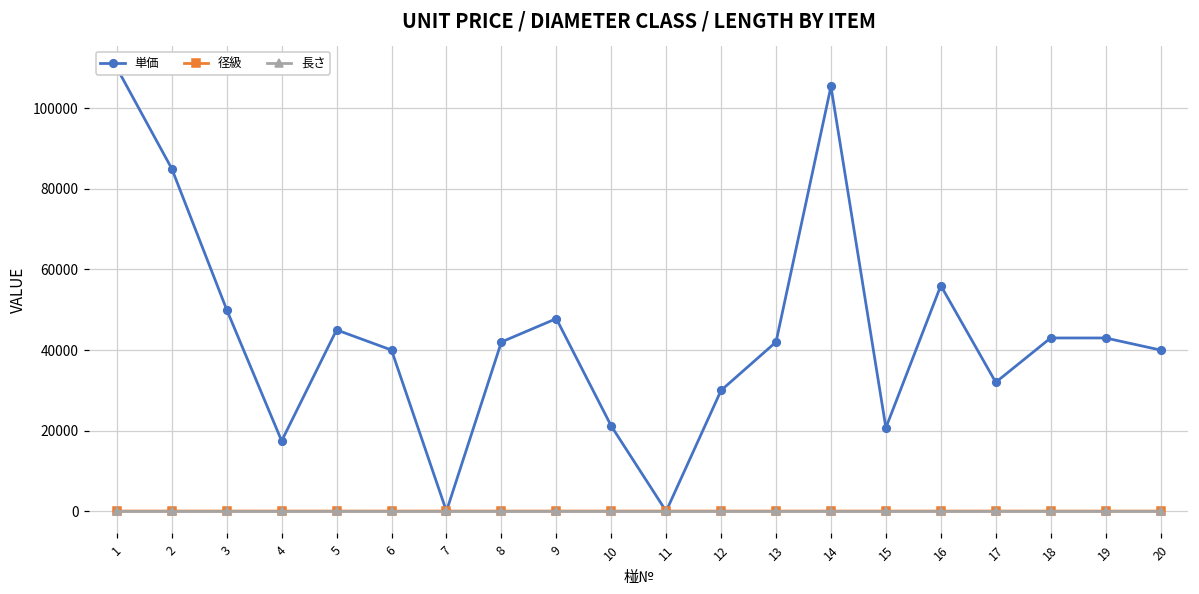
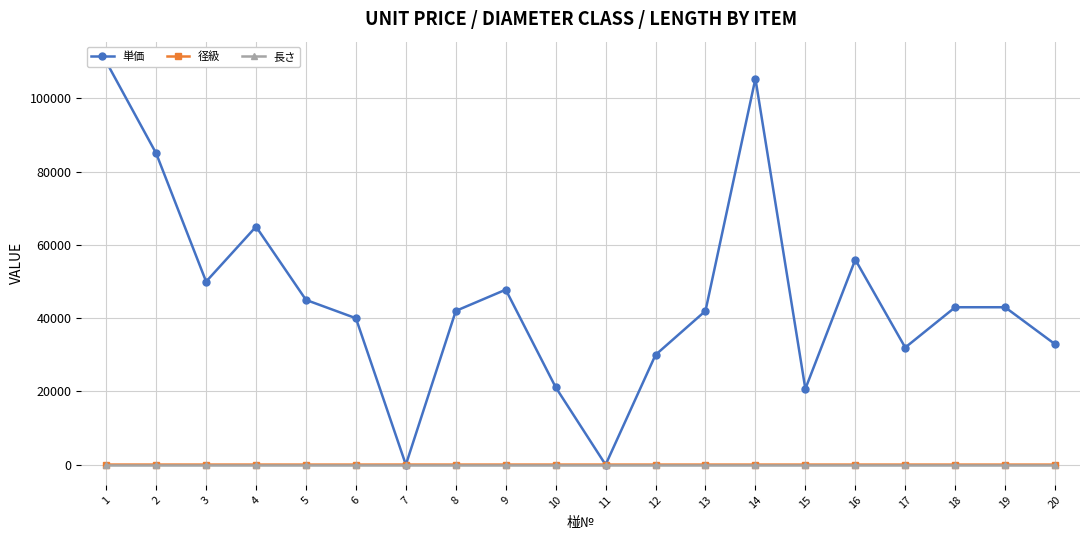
  {
    "単価": {
      "2": 85000,
      "3": 50000,
-     "4": 17000,
+     "4": 65000,
      "5": 45000,
      "6": 40000,
      "8": 42000,
      "9": 48000,
      "10": 21000,
      "12": 30000,
      "13": 42000,
      "14": 105000,
      "15": 21000,
      "16": 56000,
      "17": 32000,
      "18": 43000,
      "19": 43000,
-     "20": 40000
+     "20": 33000
    },
    "長さ": {
      "1": 0,
      "2": 0,
      "3": 0,
      "4": 0,
      "5": 0,
      "6": 0,
      "8": 0,
      "9": 0,
      "10": 0,
      "12": 0,
      "13": 0,
      "14": 0,
      "15": 0,
      "16": 0,
      "17": 0,
      "18": 0,
      "19": 0,
      "20": 0
    }
  }
